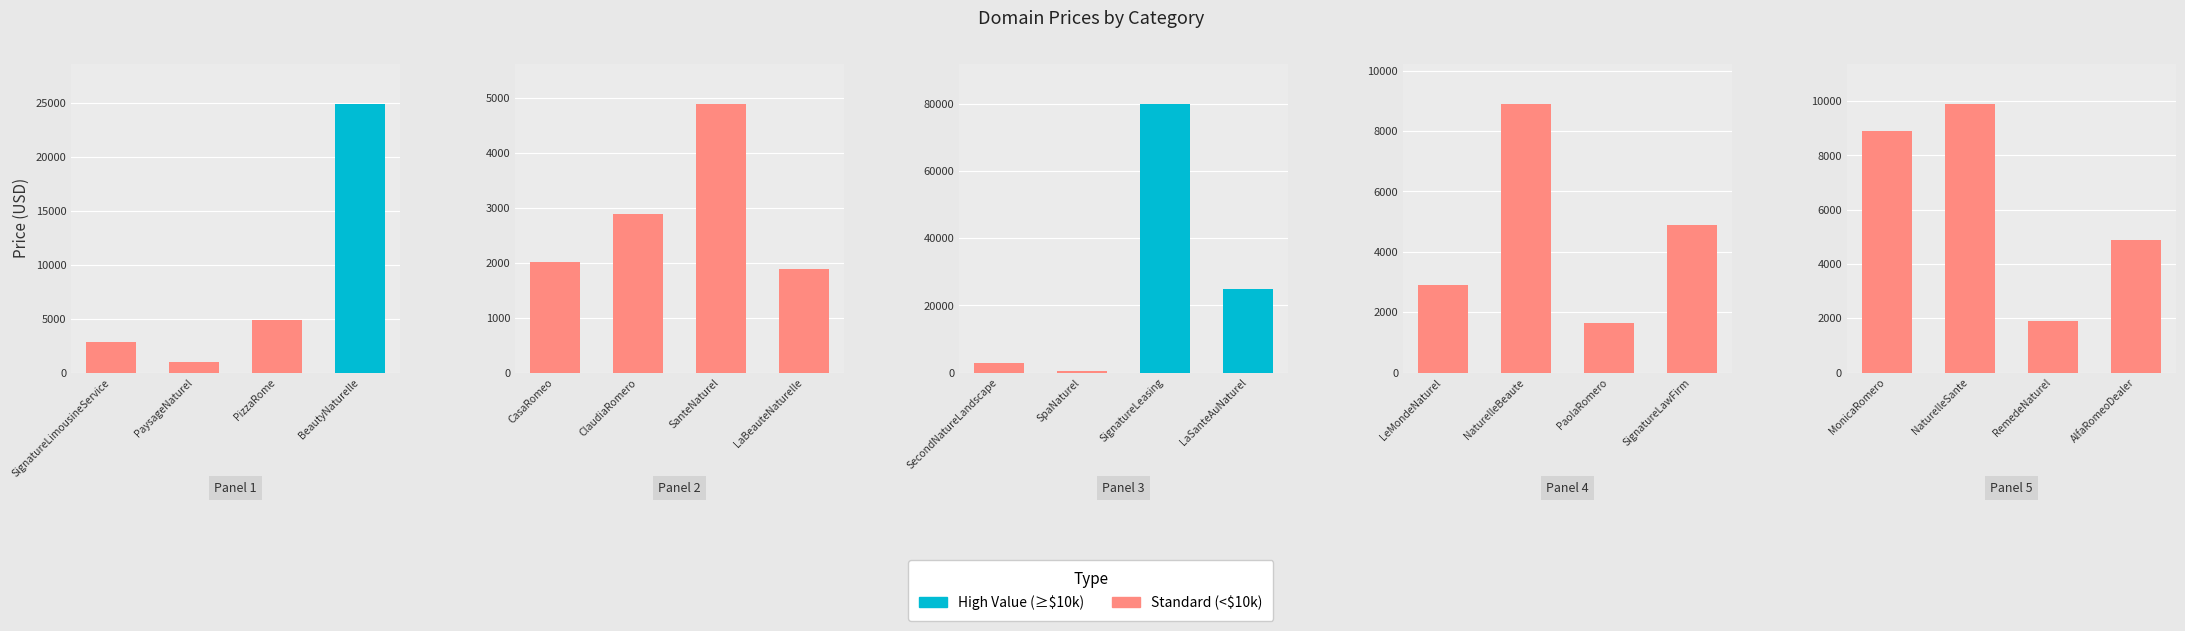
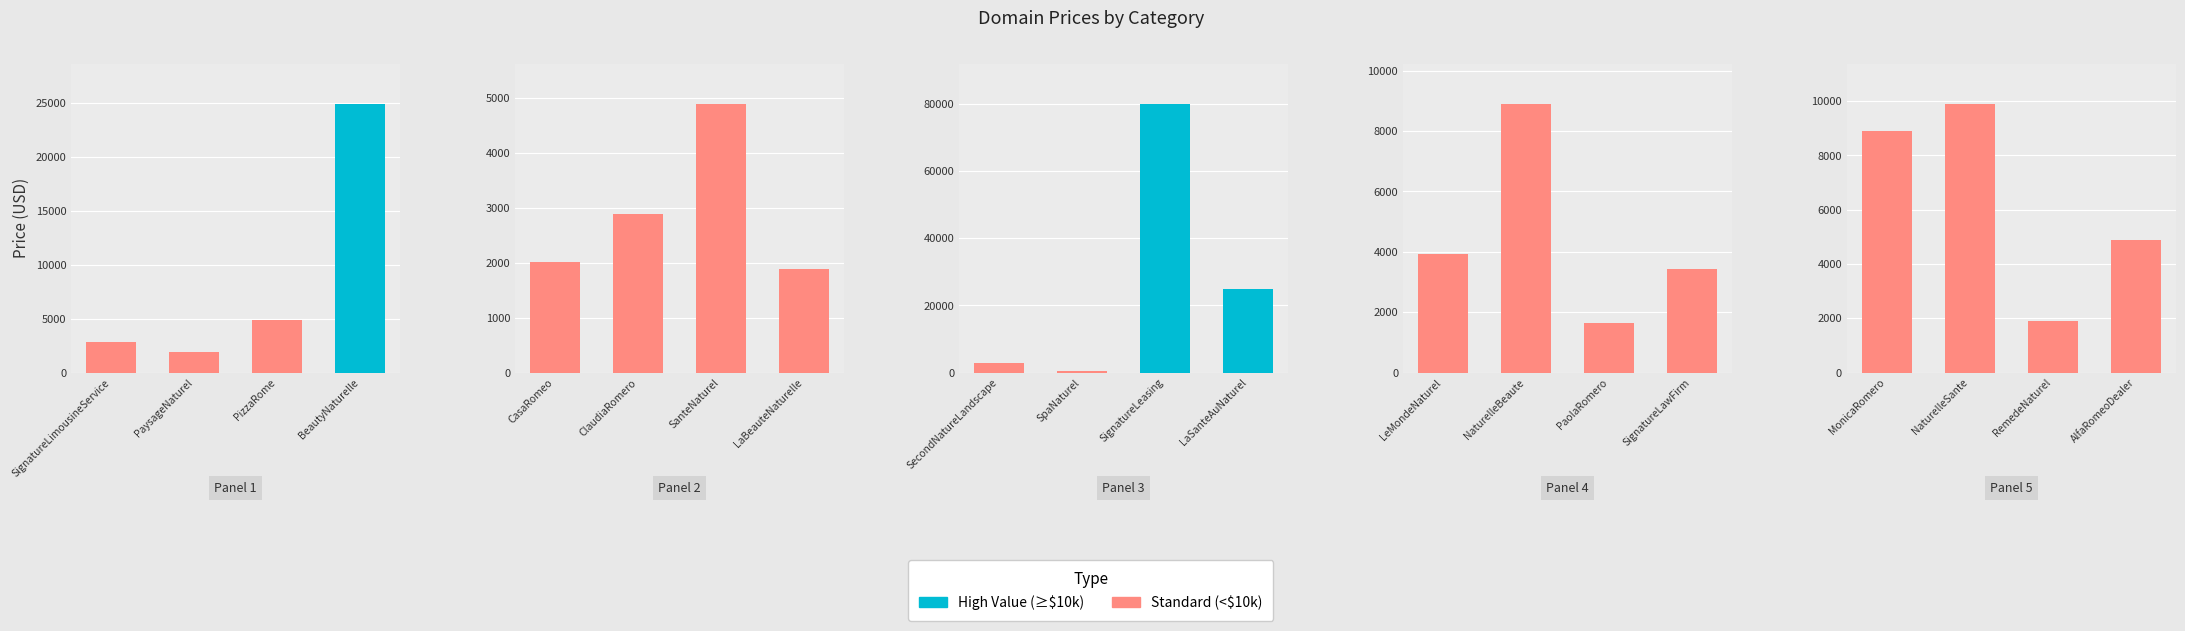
  {
    "Panel 1": {
      "SignatureLimousineService": 2900,
-     "PaysageNaturel": 1000,
+     "PaysageNaturel": 1900,
      "PizzaRome": 4900,
      "BeautyNaturelle": 24900
    },
    "Panel 2": {
      "CasaRomeo": 2000,
      "ClaudiaRomero": 2900,
      "SanteNaturel": 4900,
      "LaBeauteNaturelle": 1900
    },
    "Panel 3": {
      "SecondNatureLandscape": 3000,
      "SignatureLeasing": 80000,
      "LaSanteAuNaturel": 25000
    },
    "Panel 4": {
-     "LeMondeNaturel": 2900,
+     "LeMondeNaturel": 3900,
      "NaturelleBeaute": 8900,
      "PaolaRomero": 1600,
-     "SignatureLawFirm": 4900
+     "SignatureLawFirm": 3400
    },
    "Panel 5": {
      "MonicaRomero": 8900,
      "NaturelleSante": 9900,
      "RemedeNaturel": 1900,
      "AlfaRomeoDealer": 4900
    }
  }
